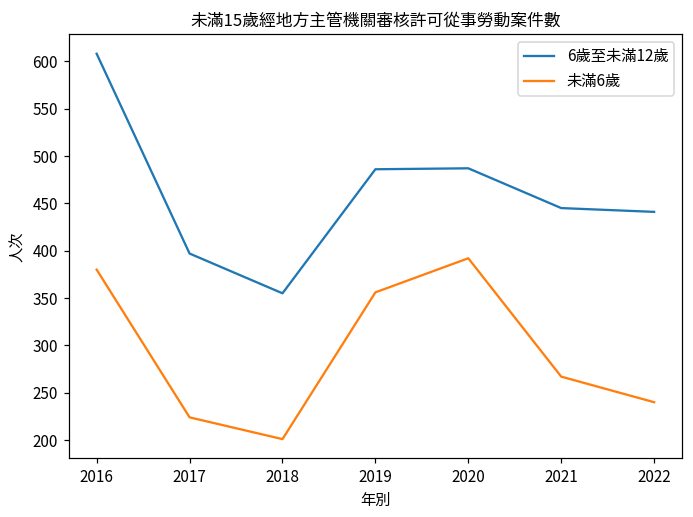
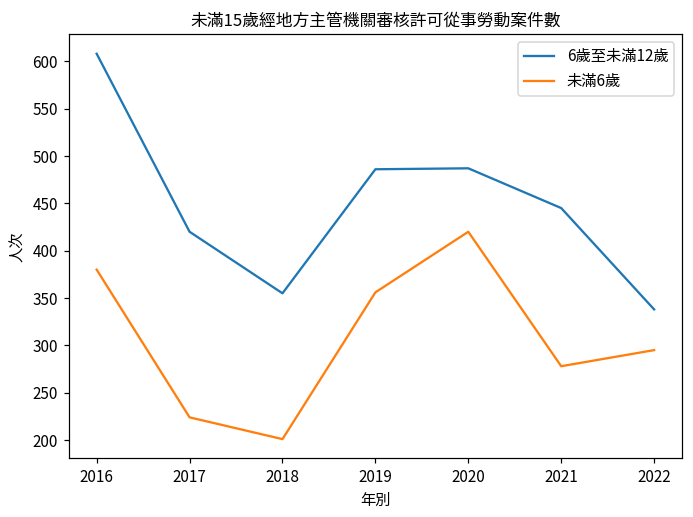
  {
    "6歲至未滿12歲": {
      "2016": 610,
-     "2017": 400,
+     "2017": 420,
      "2018": 360,
      "2019": 490,
      "2020": 490,
      "2021": 450,
-     "2022": 440
+     "2022": 340
    },
    "未滿6歲": {
      "2016": 380,
      "2017": 220,
      "2018": 200,
      "2019": 360,
-     "2020": 390,
-     "2021": 270,
-     "2022": 240
+     "2020": 420,
+     "2021": 280,
+     "2022": 300
    }
  }
